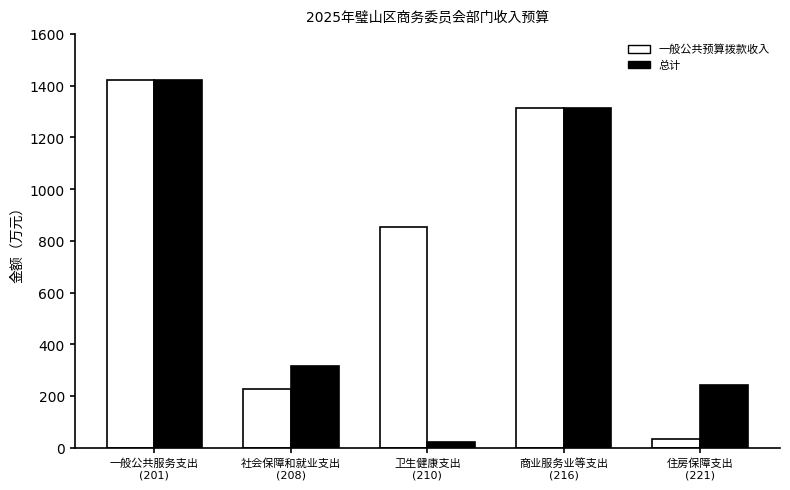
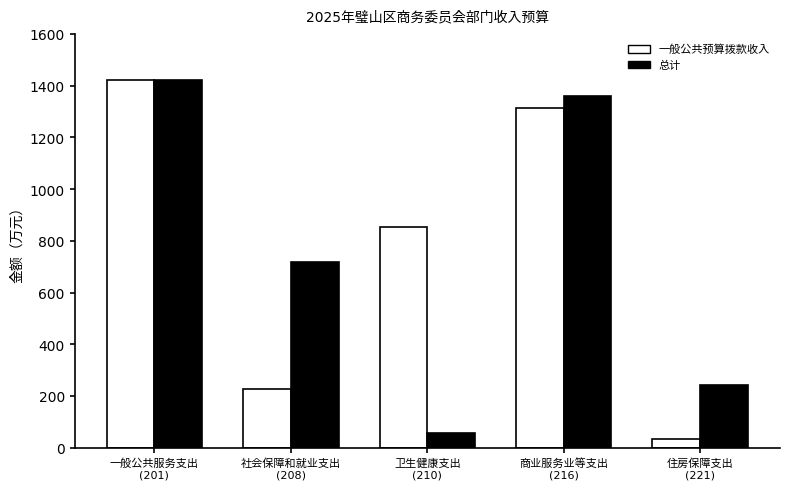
  {
    "一般公共预算拨款收入": {
      "一般公共服务支出 (201)": 1420,
      "社会保障和就业支出 (208)": 230,
      "卫生健康支出 (210)": 850,
      "商业服务业等支出 (216)": 1310,
      "住房保障支出 (221)": 30
    },
    "总计": {
      "一般公共服务支出 (201)": 1420,
-     "社会保障和就业支出 (208)": 320,
-     "卫生健康支出 (210)": 20,
-     "商业服务业等支出 (216)": 1310,
+     "社会保障和就业支出 (208)": 720,
+     "卫生健康支出 (210)": 60,
+     "商业服务业等支出 (216)": 1360,
      "住房保障支出 (221)": 240
    }
  }
